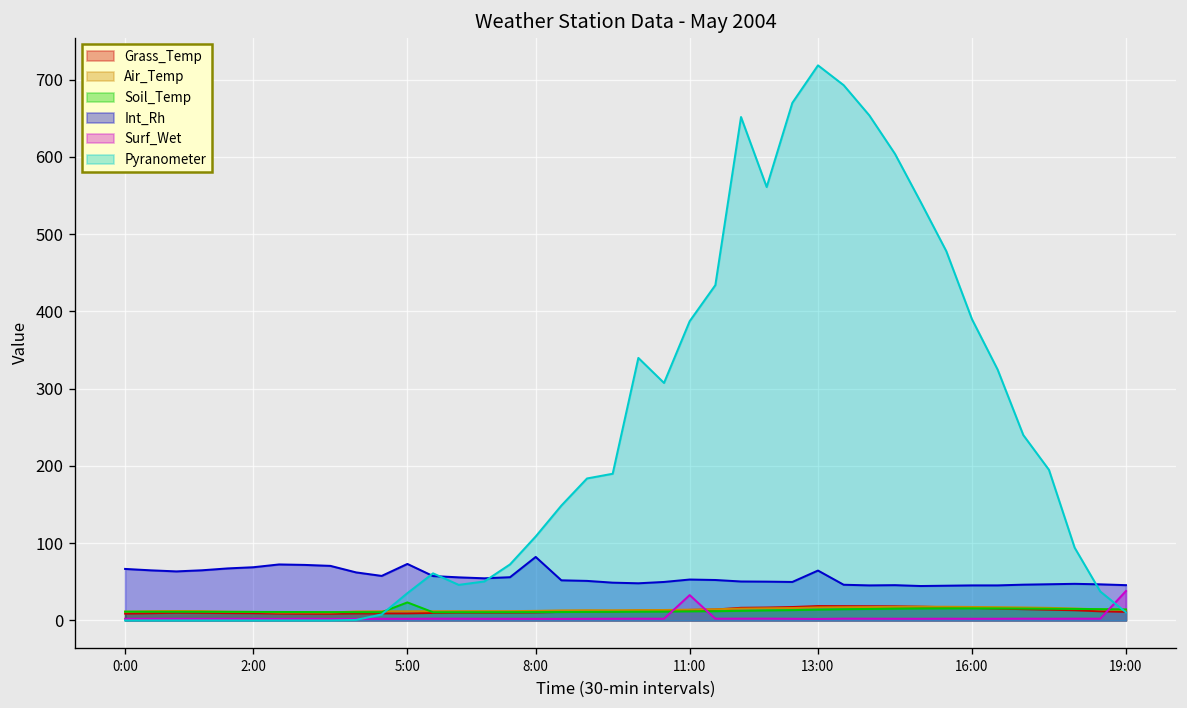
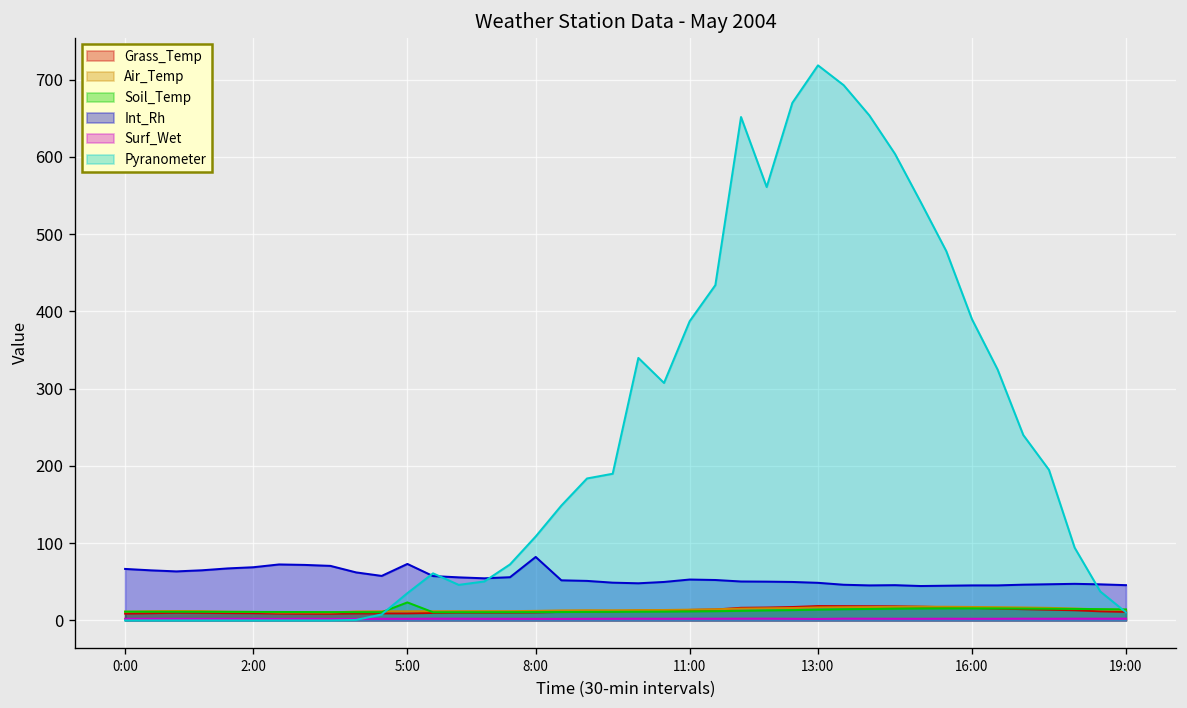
  {
    "Soil_Temp": {
      "5:00": 20
    },
    "Int_Rh": {
      "0:00": 70,
      "2:00": 70,
      "5:00": 70,
      "8:00": 80,
      "11:00": 50,
-     "13:00": 60,
+     "13:00": 50,
      "16:00": 50,
      "19:00": 50
    },
    "Surf_Wet": {
      "5:00": 0,
      "8:00": 0,
-     "11:00": 30,
+     "11:00": 0,
      "13:00": 0,
      "16:00": 0,
-     "19:00": 40
+     "19:00": 0
    },
    "Pyranometer": {
      "5:00": 40,
      "8:00": 110,
      "11:00": 390,
      "13:00": 720,
      "16:00": 390
    }
  }
